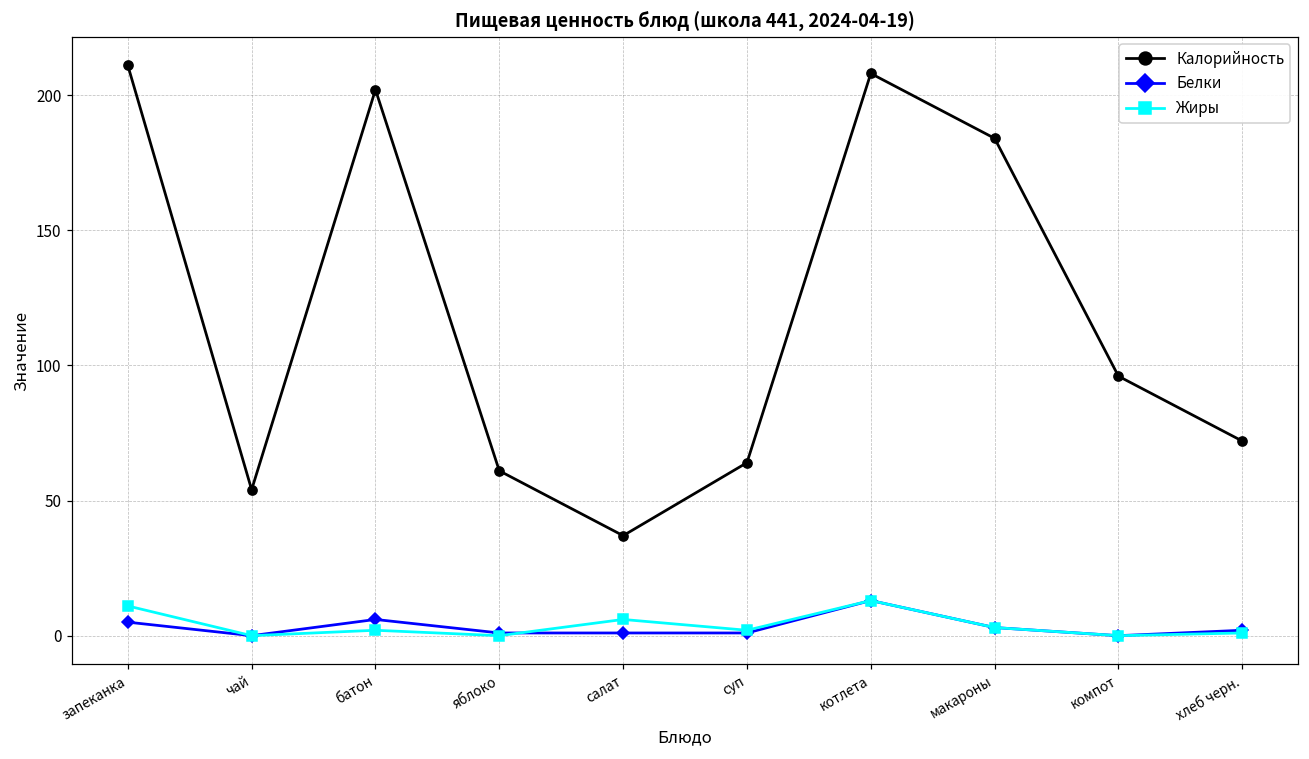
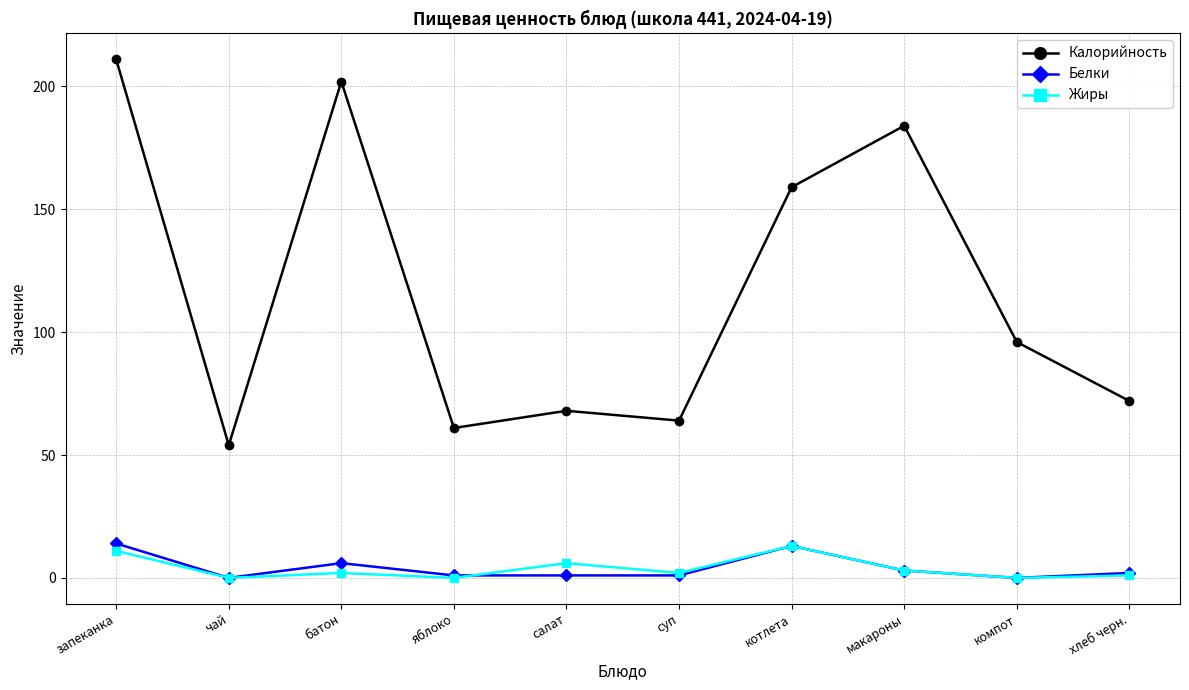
  {
    "Калорийность": {
      "запеканка": 211,
      "чай": 54,
      "батон": 202,
      "яблоко": 61,
-     "салат": 37,
+     "салат": 68,
      "суп": 64,
-     "котлета": 208,
+     "котлета": 159,
      "макароны": 184,
      "компот": 96,
      "хлеб черн.": 72
    },
    "Белки": {
-     "запеканка": 5,
+     "запеканка": 14,
      "батон": 6,
      "салат": 1
    },
    "Жиры": {
      "запеканка": 11,
      "батон": 2,
      "салат": 6
    }
  }
